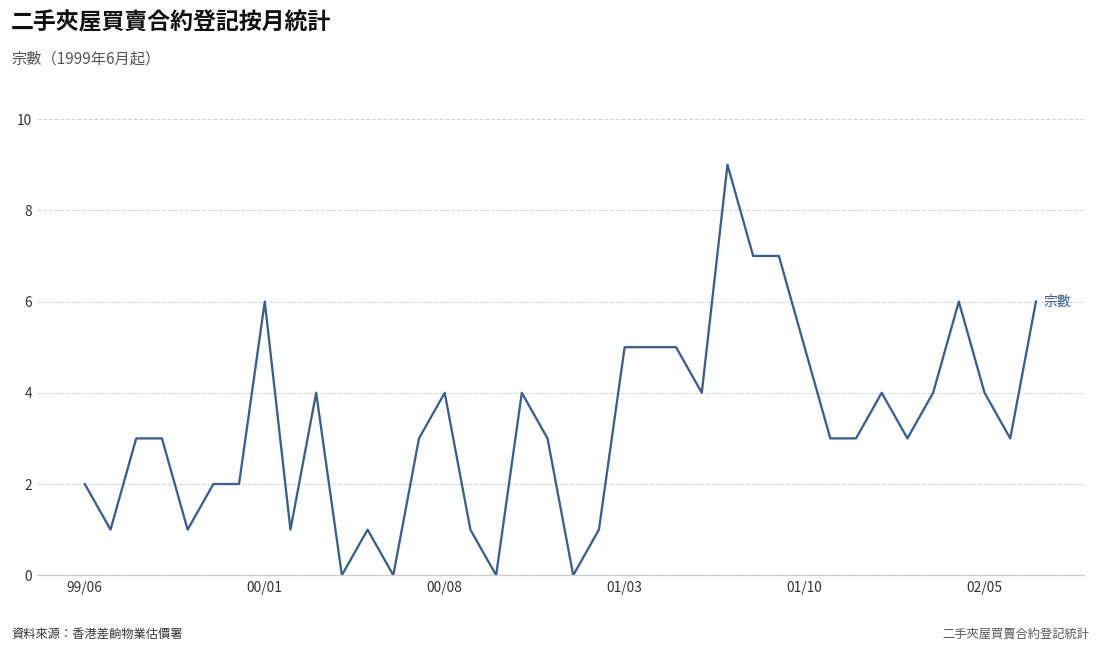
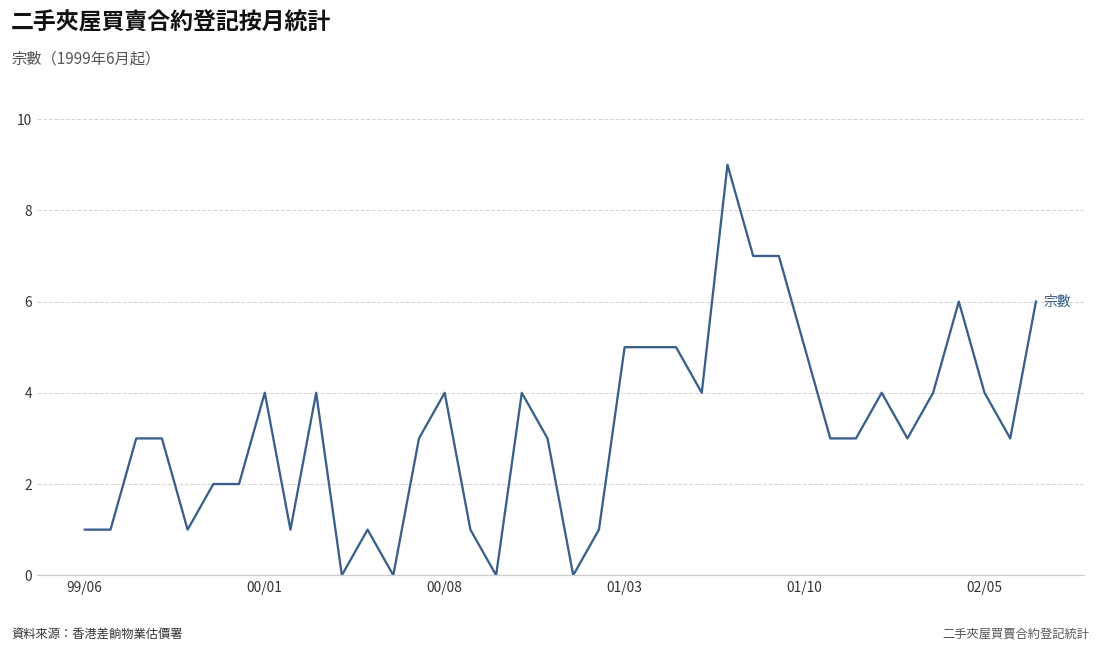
  {
-   "99/06": 2,
-   "00/01": 6,
+   "99/06": 1,
+   "00/01": 4,
    "00/08": 4,
    "01/03": 5,
    "01/10": 5,
    "02/05": 4
  }
